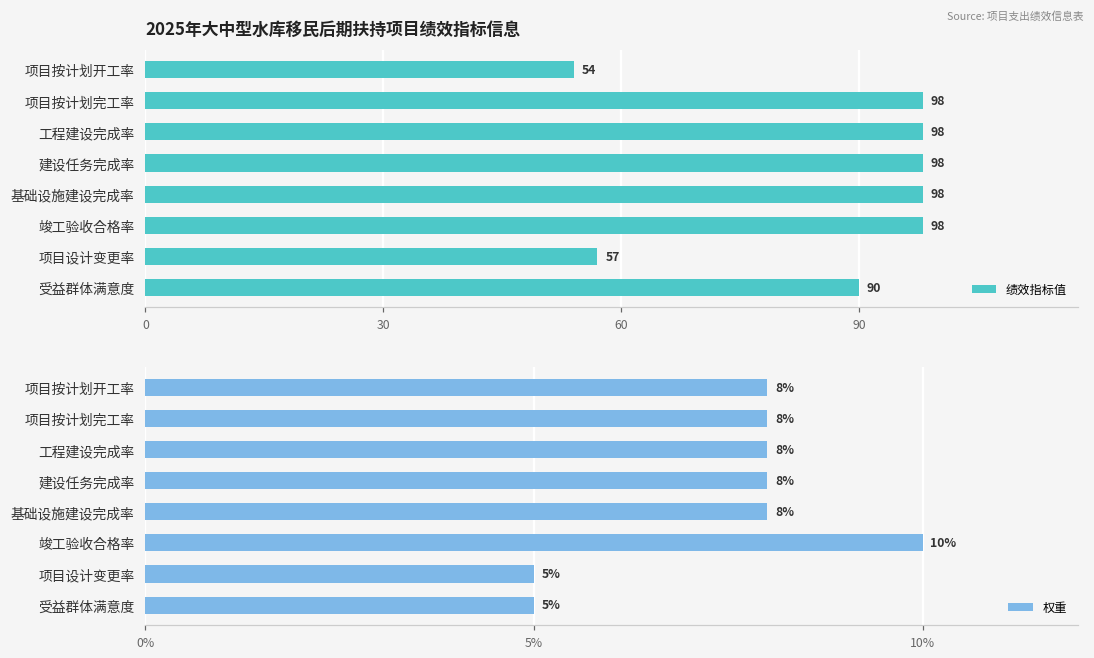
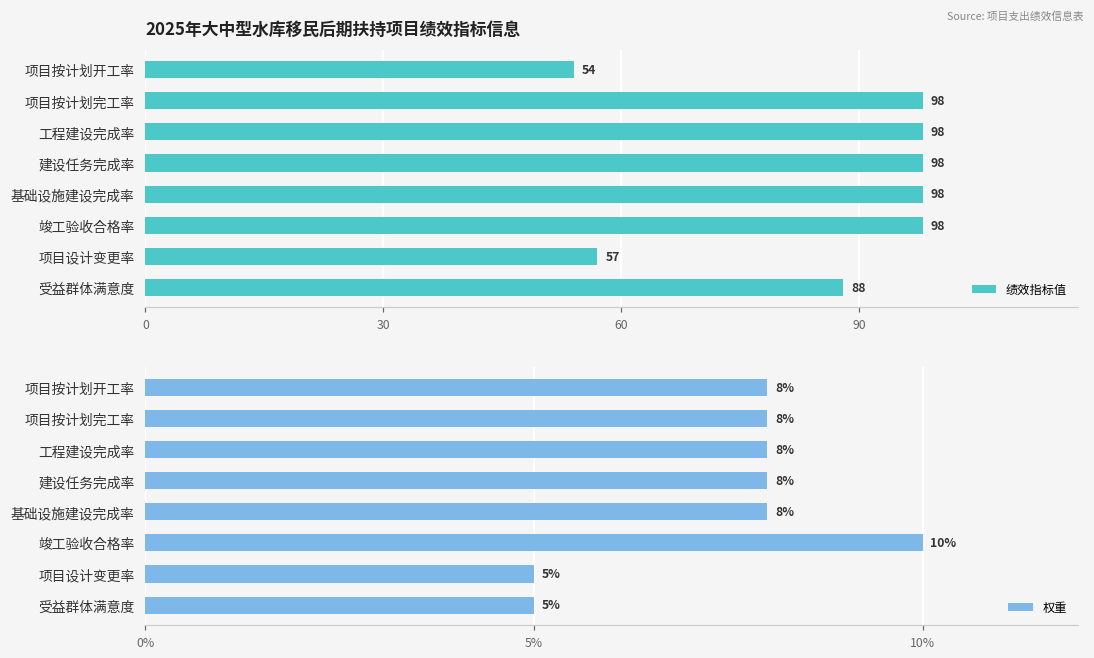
  {
    "2025年大中型水库移民后期扶持项目绩效指标信息": {
      "项目按计划开工率": 54,
      "项目按计划完工率": 98,
      "工程建设完成率": 98,
      "建设任务完成率": 98,
      "基础设施建设完成率": 98,
      "竣工验收合格率": 98,
      "项目设计变更率": 57,
-     "受益群体满意度": 90
+     "受益群体满意度": 88
    }
  }
